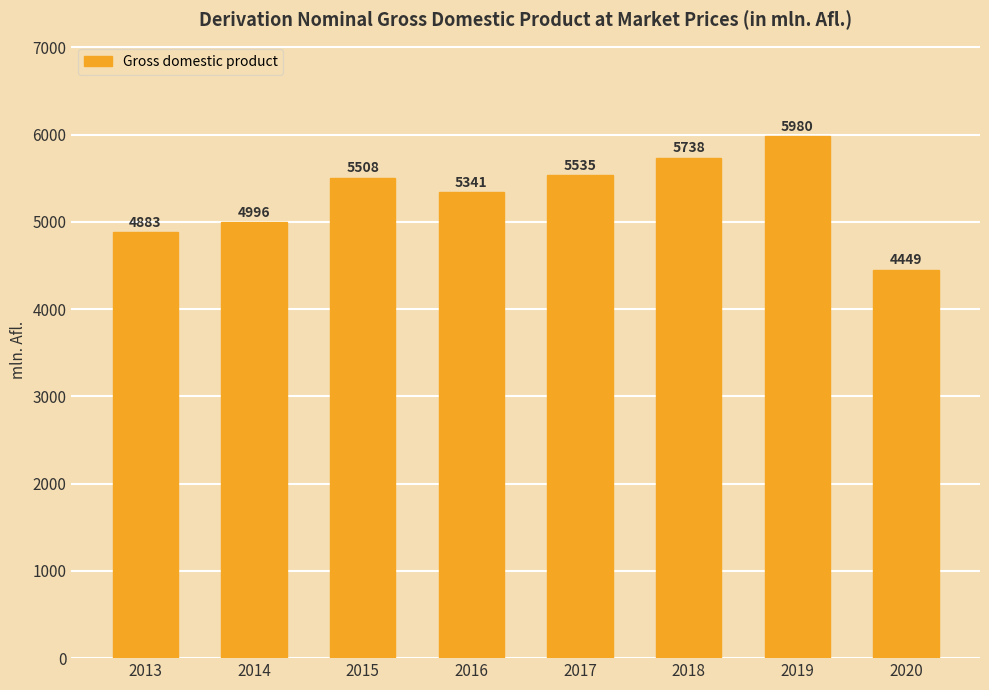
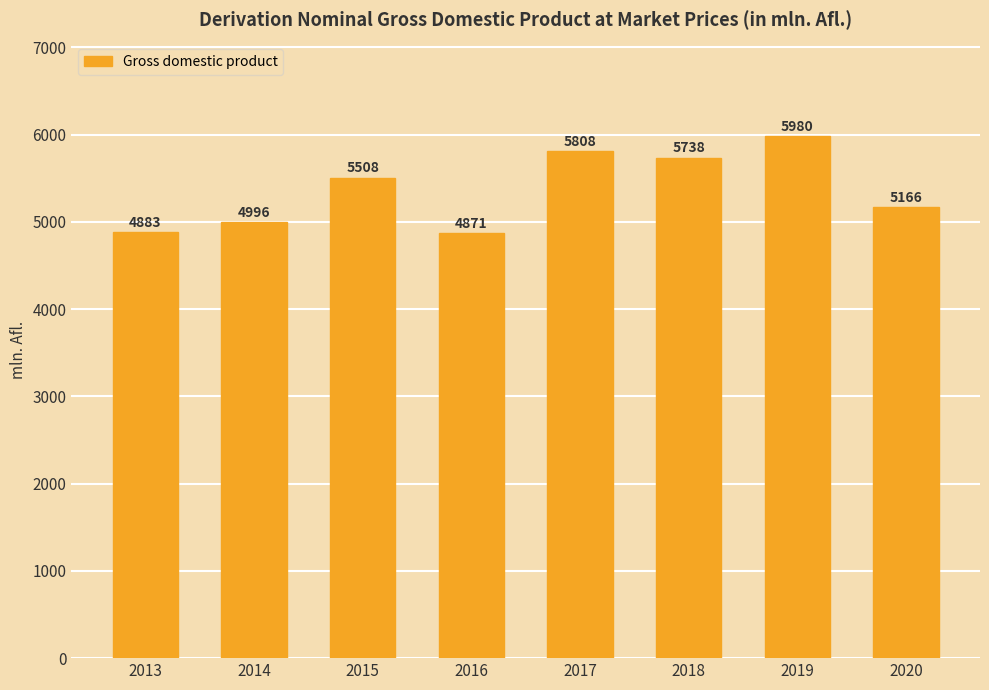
  {
    "2013": 4883,
    "2014": 4996,
    "2015": 5508,
-   "2016": 5341,
-   "2017": 5535,
+   "2016": 4871,
+   "2017": 5808,
    "2018": 5738,
    "2019": 5980,
-   "2020": 4449
+   "2020": 5166
  }
